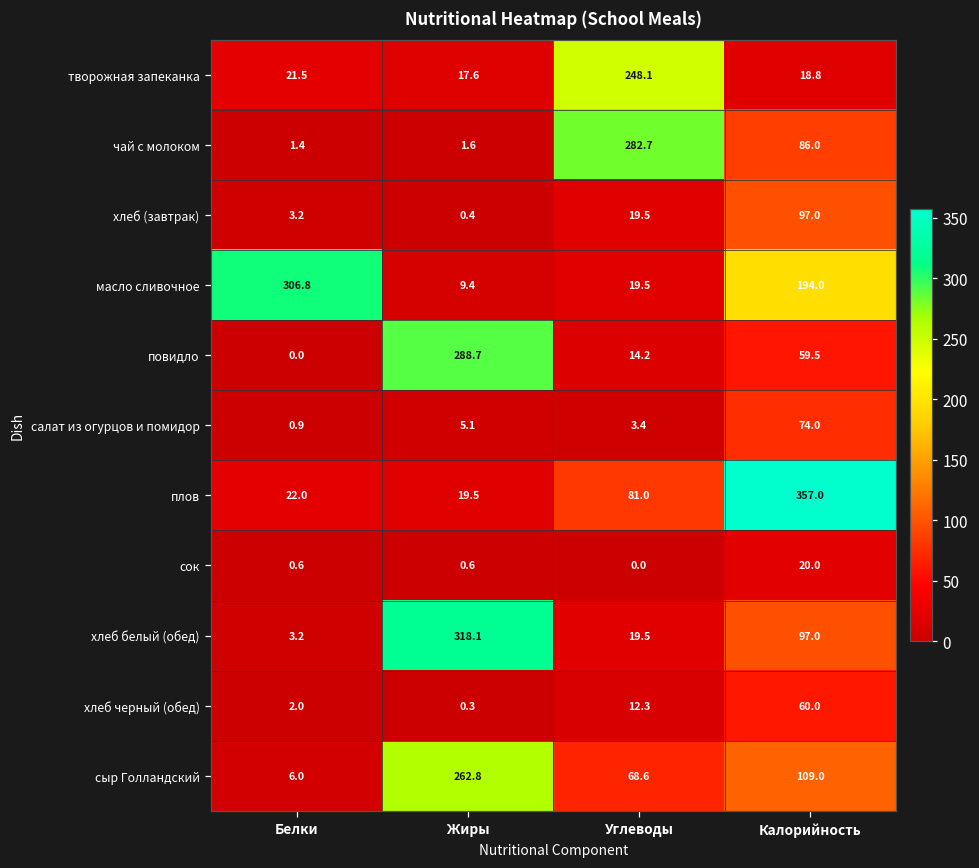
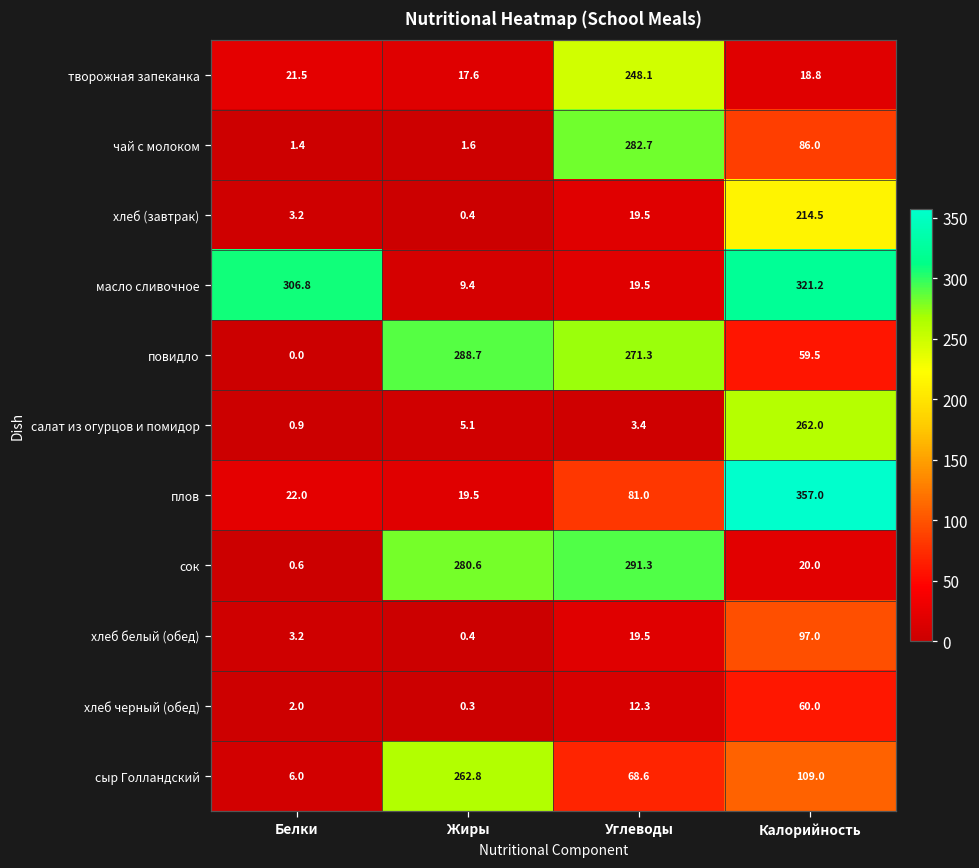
  {
    "творожная запеканка": {
      "Белки": 21.5,
      "Жиры": 17.6,
      "Углеводы": 248.1,
      "Калорийность": 18.8
    },
    "чай с молоком": {
      "Белки": 1.4,
      "Жиры": 1.6,
      "Углеводы": 282.7,
      "Калорийность": 86.0
    },
    "хлеб (завтрак)": {
      "Белки": 3.2,
      "Жиры": 0.4,
      "Углеводы": 19.5,
-     "Калорийность": 97.0
+     "Калорийность": 214.5
    },
    "масло сливочное": {
      "Белки": 306.8,
      "Жиры": 9.4,
      "Углеводы": 19.5,
-     "Калорийность": 194.0
+     "Калорийность": 321.2
    },
    "повидло": {
      "Белки": 0.0,
      "Жиры": 288.7,
-     "Углеводы": 14.2,
+     "Углеводы": 271.3,
      "Калорийность": 59.5
    },
    "салат из огурцов и помидор": {
      "Белки": 0.9,
      "Жиры": 5.1,
      "Углеводы": 3.4,
-     "Калорийность": 74.0
+     "Калорийность": 262.0
    },
    "плов": {
      "Белки": 22.0,
      "Жиры": 19.5,
      "Углеводы": 81.0,
      "Калорийность": 357.0
    },
    "сок": {
      "Белки": 0.6,
-     "Жиры": 0.6,
-     "Углеводы": 0.0,
+     "Жиры": 280.6,
+     "Углеводы": 291.3,
      "Калорийность": 20.0
    },
    "хлеб белый (обед)": {
      "Белки": 3.2,
-     "Жиры": 318.1,
+     "Жиры": 0.4,
      "Углеводы": 19.5,
      "Калорийность": 97.0
    },
    "хлеб черный (обед)": {
      "Белки": 2.0,
      "Жиры": 0.3,
      "Углеводы": 12.3,
      "Калорийность": 60.0
    },
    "сыр Голландский": {
      "Белки": 6.0,
      "Жиры": 262.8,
      "Углеводы": 68.6,
      "Калорийность": 109.0
    }
  }
